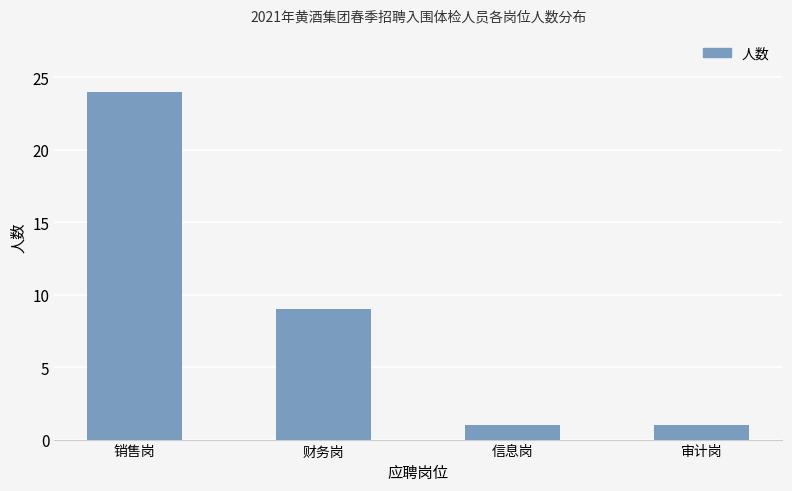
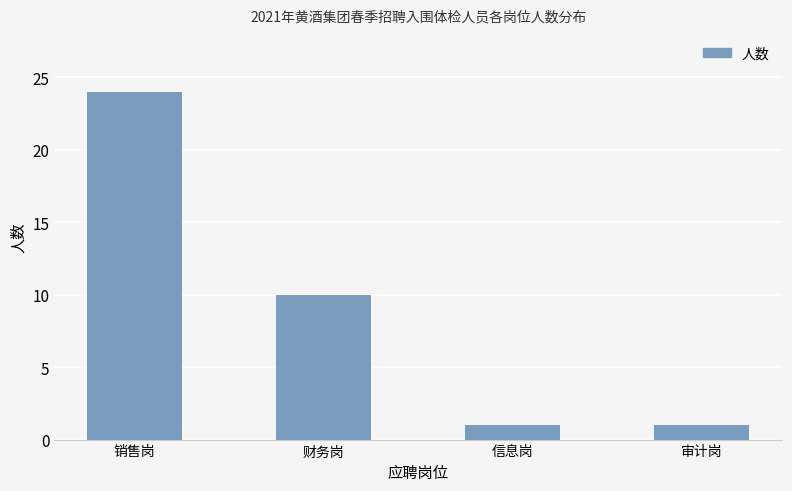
  {
    "销售岗": 24,
-   "财务岗": 9,
+   "财务岗": 10,
    "信息岗": 1,
    "审计岗": 1
  }
